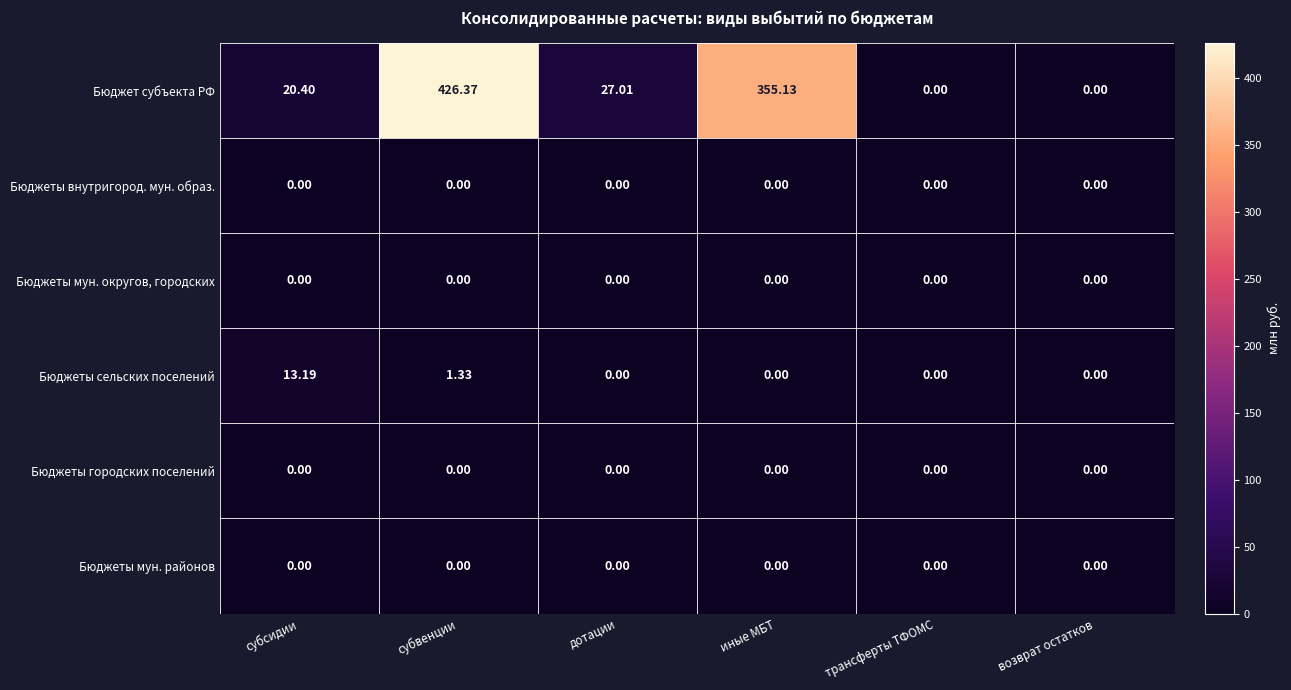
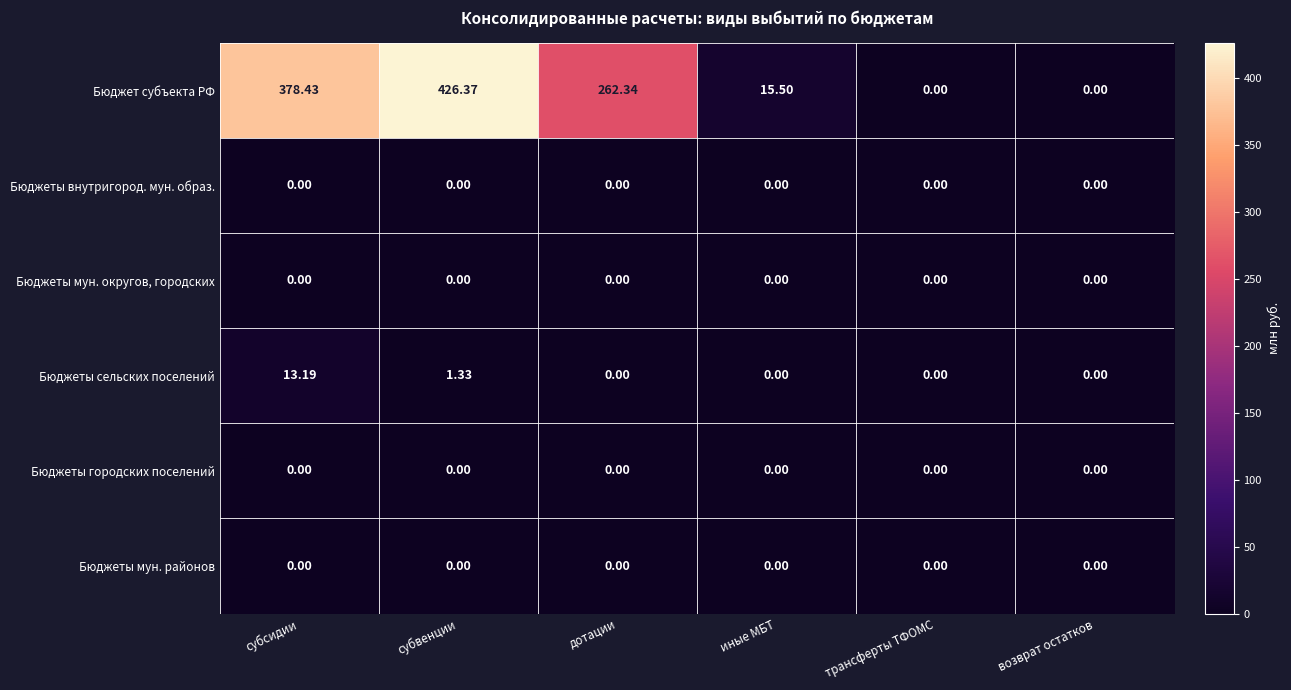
  {
    "Бюджет субъекта РФ": {
-     "субсидии": 20.40,
+     "субсидии": 378.43,
      "субвенции": 426.37,
-     "дотации": 27.01,
-     "иные МБТ": 355.13,
+     "дотации": 262.34,
+     "иные МБТ": 15.50,
      "трансферты ТФОМС": 0.00,
      "возврат остатков": 0.00
    },
    "Бюджеты внутригород. мун. образ.": {
      "субсидии": 0.00,
      "субвенции": 0.00,
      "дотации": 0.00,
      "иные МБТ": 0.00,
      "трансферты ТФОМС": 0.00,
      "возврат остатков": 0.00
    },
    "Бюджеты мун. округов, городских": {
      "субсидии": 0.00,
      "субвенции": 0.00,
      "дотации": 0.00,
      "иные МБТ": 0.00,
      "трансферты ТФОМС": 0.00,
      "возврат остатков": 0.00
    },
    "Бюджеты сельских поселений": {
      "субсидии": 13.19,
      "субвенции": 1.33,
      "дотации": 0.00,
      "иные МБТ": 0.00,
      "трансферты ТФОМС": 0.00,
      "возврат остатков": 0.00
    },
    "Бюджеты городских поселений": {
      "субсидии": 0.00,
      "субвенции": 0.00,
      "дотации": 0.00,
      "иные МБТ": 0.00,
      "трансферты ТФОМС": 0.00,
      "возврат остатков": 0.00
    },
    "Бюджеты мун. районов": {
      "субсидии": 0.00,
      "субвенции": 0.00,
      "дотации": 0.00,
      "иные МБТ": 0.00,
      "трансферты ТФОМС": 0.00,
      "возврат остатков": 0.00
    }
  }
